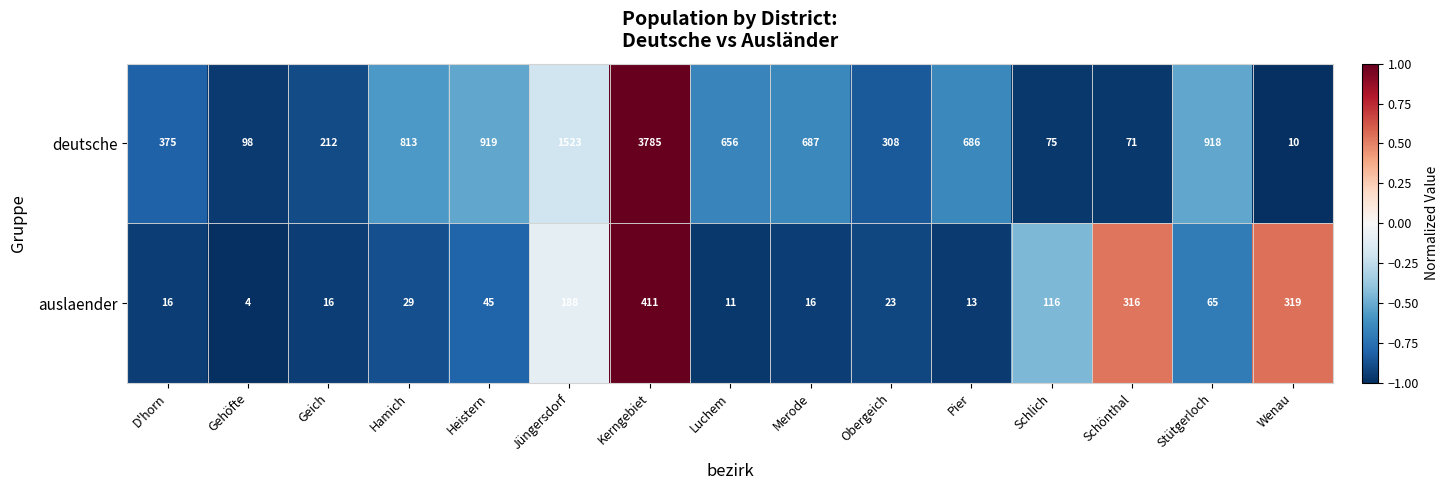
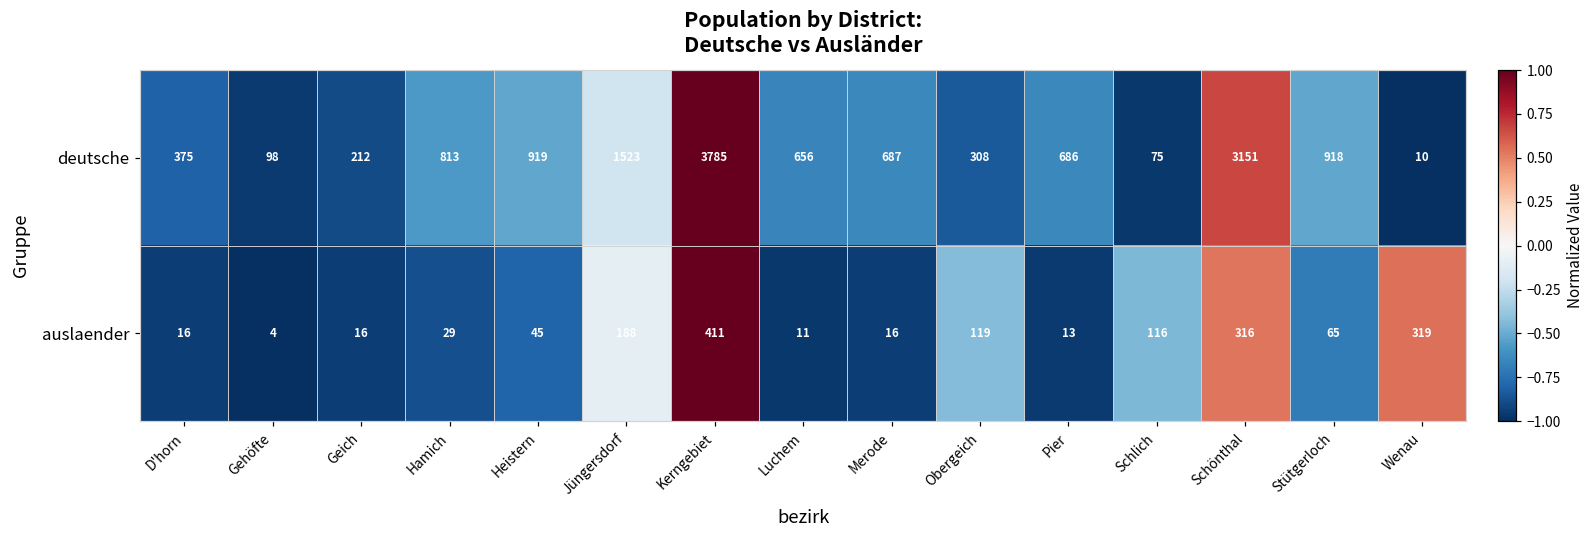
  {
    "deutsche": {
      "D'horn": 375,
      "Gehöfte": 98,
      "Geich": 212,
      "Hamich": 813,
      "Heistern": 919,
      "Kerngebiet": 3785,
      "Luchem": 656,
      "Merode": 687,
      "Obergeich": 308,
      "Pier": 686,
      "Schlich": 75,
-     "Schönthal": 71,
+     "Schönthal": 3151,
      "Stütgerloch": 918,
      "Wenau": 10
    },
    "auslaender": {
      "D'horn": 16,
      "Gehöfte": 4,
      "Geich": 16,
      "Hamich": 29,
      "Heistern": 45,
      "Kerngebiet": 411,
      "Luchem": 11,
      "Merode": 16,
-     "Obergeich": 23,
+     "Obergeich": 119,
      "Pier": 13,
      "Schlich": 116,
      "Schönthal": 316,
      "Stütgerloch": 65,
      "Wenau": 319
    }
  }
